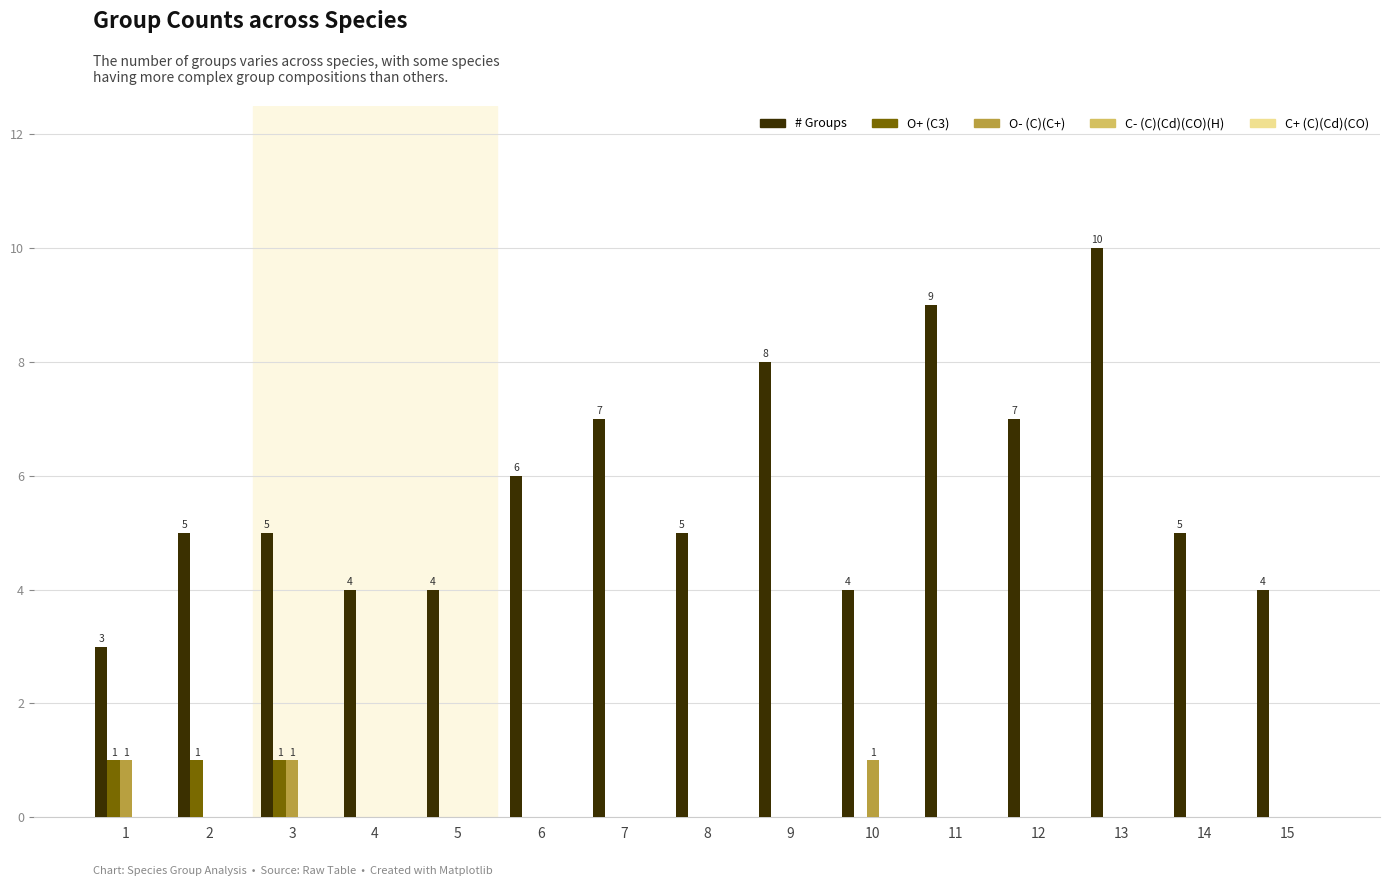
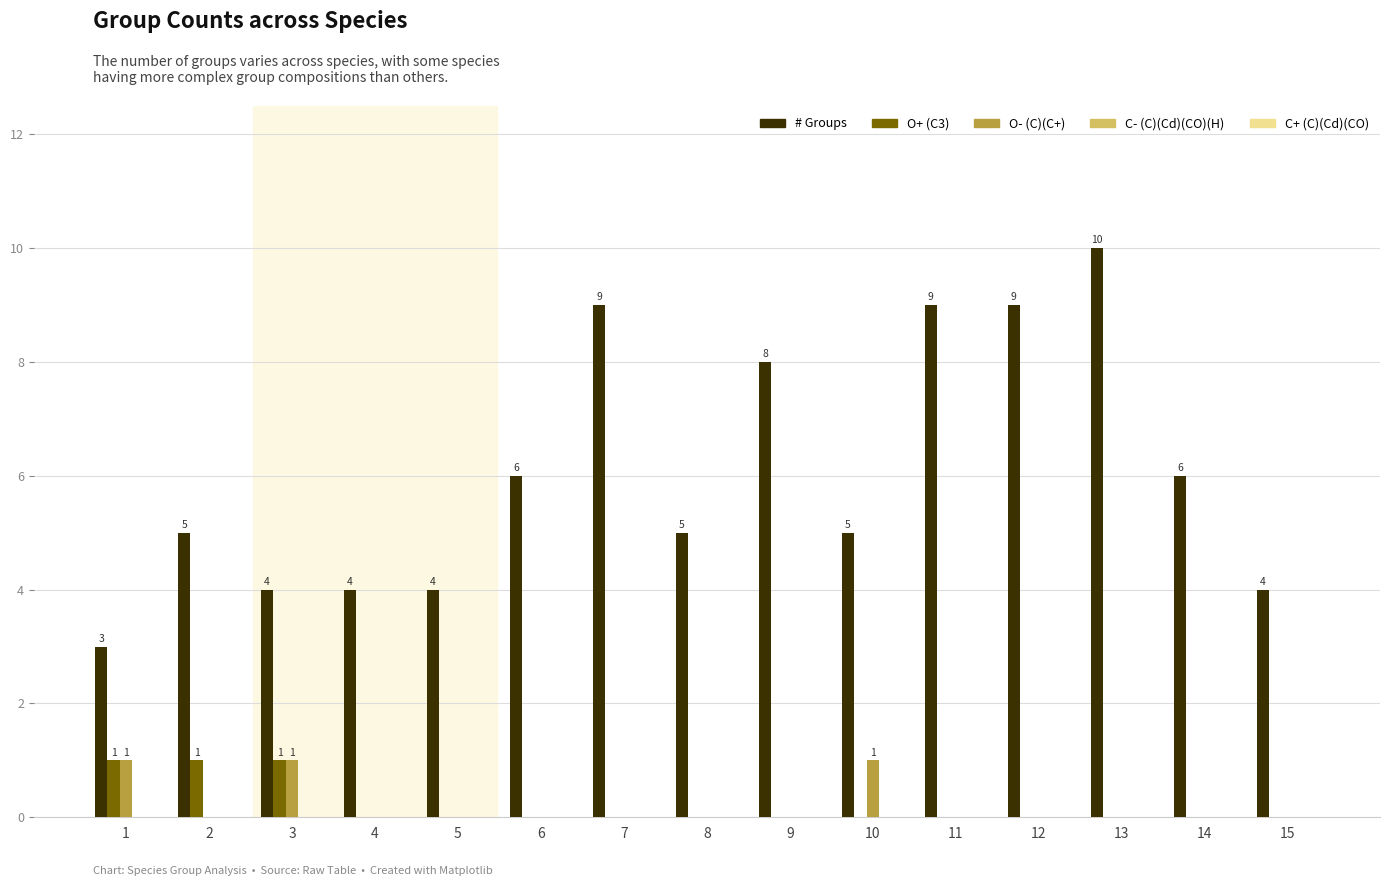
  {
    "# Groups": {
      "1": 3,
      "2": 5,
-     "3": 5,
+     "3": 4,
      "4": 4,
      "5": 4,
      "6": 6,
-     "7": 7,
+     "7": 9,
      "8": 5,
      "9": 8,
-     "10": 4,
+     "10": 5,
      "11": 9,
-     "12": 7,
+     "12": 9,
      "13": 10,
-     "14": 5,
+     "14": 6,
      "15": 4
    },
    "O+ (C3)": {
      "1": 1,
      "2": 1,
      "3": 1
    },
    "C+ (C)(Cd)(CO)": {
      "1": 0.0,
      "2": 0.0,
      "3": 0.0,
      "4": 0.0,
      "5": 0.0,
      "6": 0.0,
      "7": 0.0,
      "8": 0.0,
      "9": 0.0,
      "10": 0.0,
      "11": 0.0,
      "12": 0.0,
      "13": 0.0,
      "14": 0.0,
      "15": 0.0
    }
  }
